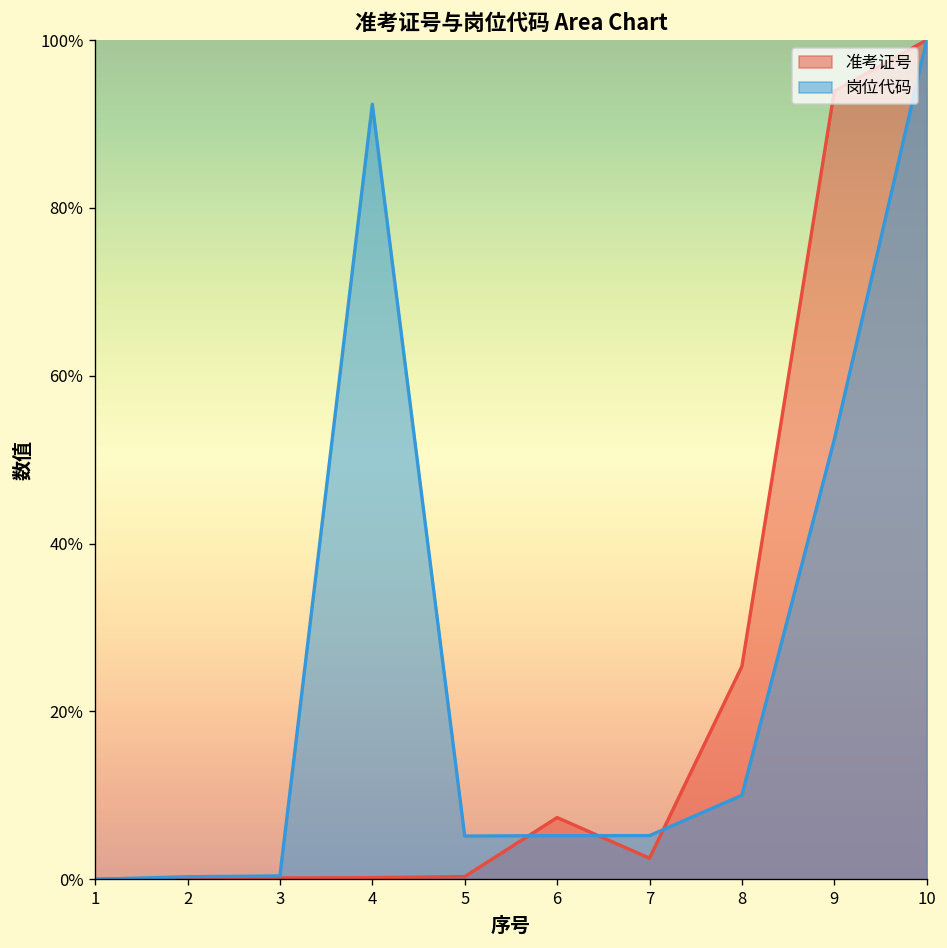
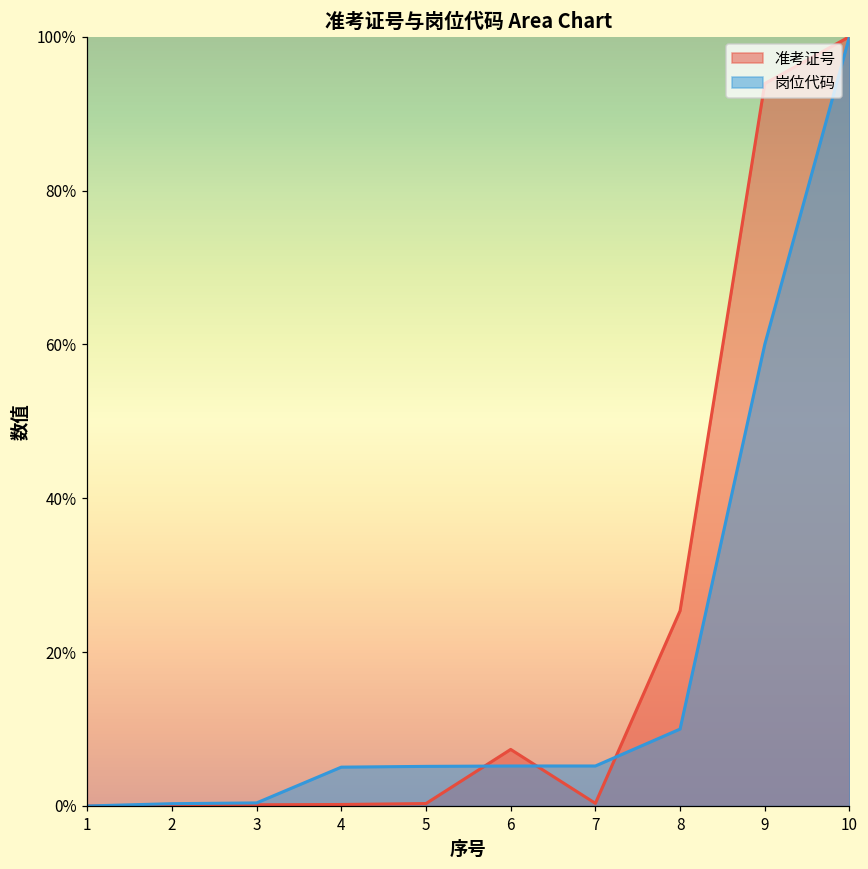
  {
    "准考证号": {
      "4": "0%",
      "5": "0%",
      "6": "7%",
-     "7": "3%",
+     "7": "0%",
      "8": "25%"
    },
    "岗位代码": {
-     "4": "92%",
+     "4": "5%",
      "5": "5%",
      "6": "5%",
      "7": "5%",
      "8": "10%",
-     "9": "52%"
+     "9": "60%"
    }
  }
